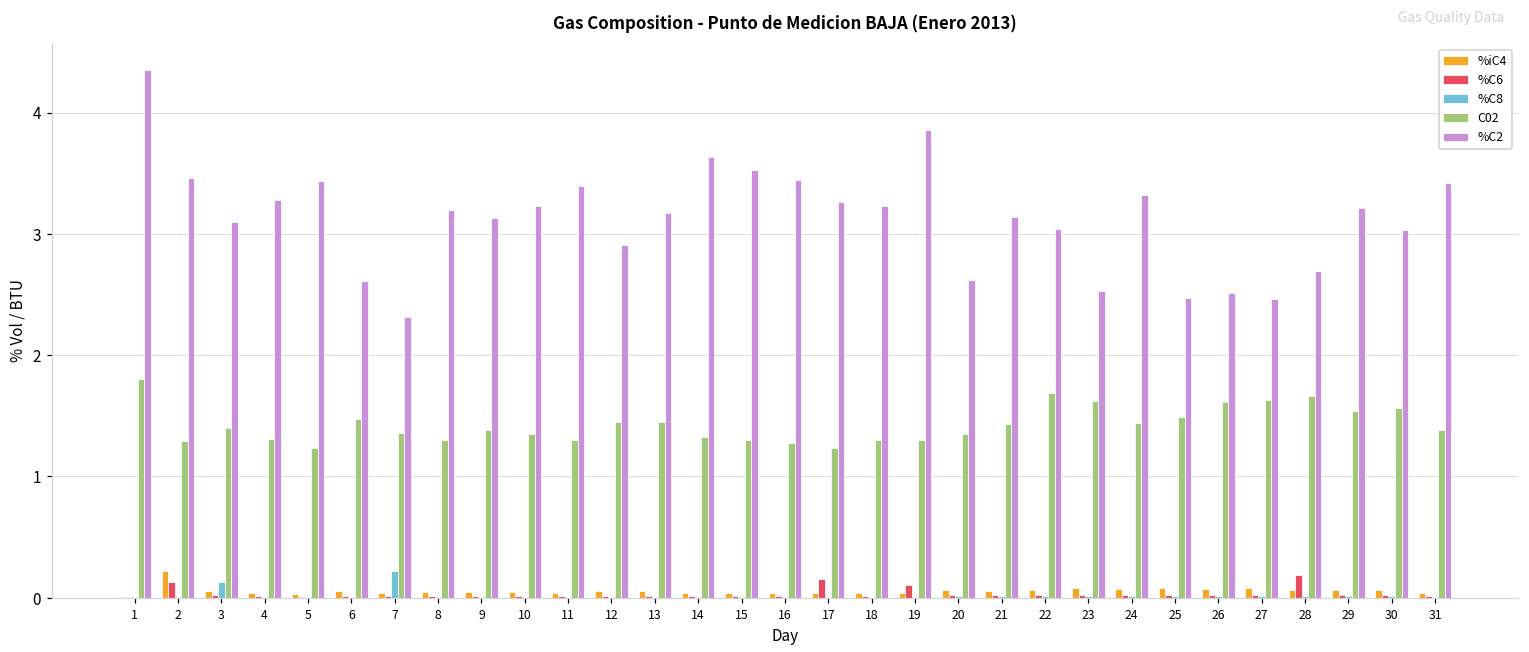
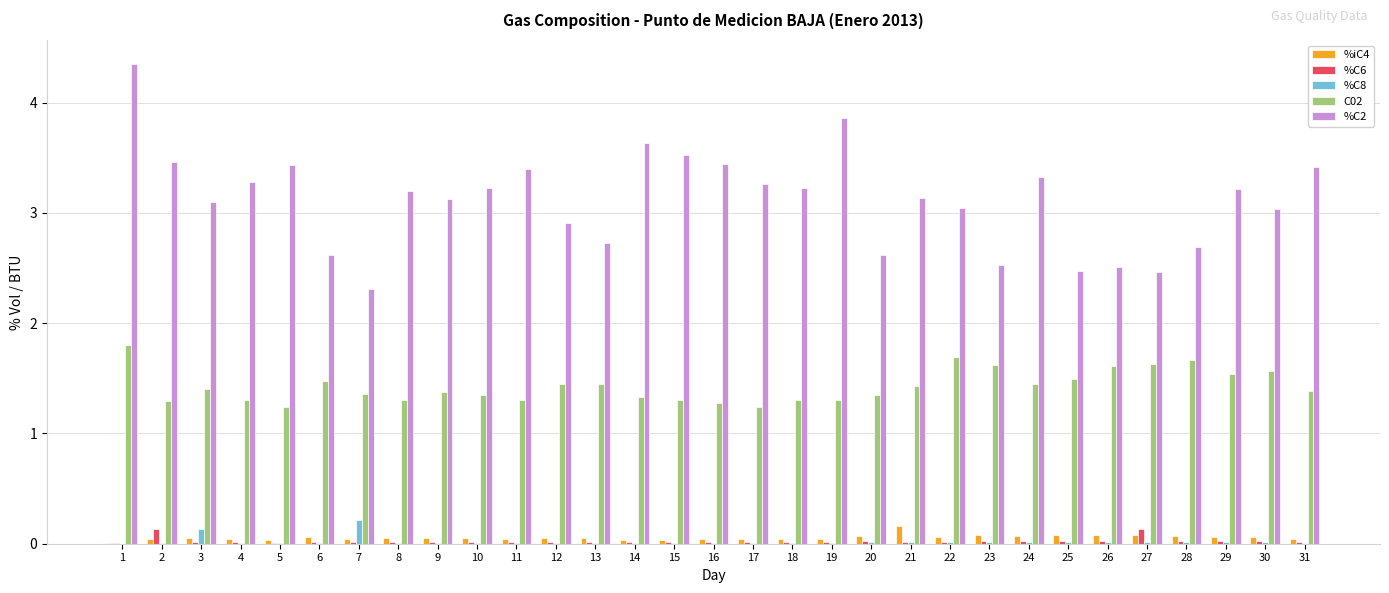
  {
    "%iC4": {
-     "2": 0.22,
+     "2": 0.04,
      "3": 0.06,
      "4": 0.04,
      "5": 0.03,
      "6": 0.06,
      "7": 0.04,
      "8": 0.05,
      "9": 0.05,
      "10": 0.05,
      "11": 0.04,
      "12": 0.06,
      "13": 0.06,
      "14": 0.04,
      "15": 0.04,
      "16": 0.04,
      "17": 0.04,
      "18": 0.04,
      "19": 0.04,
      "20": 0.07,
-     "21": 0.06,
+     "21": 0.16,
      "22": 0.06,
      "23": 0.08,
      "24": 0.07,
      "25": 0.08,
      "26": 0.08,
      "27": 0.08,
      "28": 0.07,
      "29": 0.07,
      "30": 0.07,
      "31": 0.04
    },
    "%C6": {
      "2": 0.13,
-     "17": 0.15,
-     "19": 0.10,
+     "17": 0.01,
+     "19": 0.01,
      "23": 0.03,
      "25": 0.03,
      "26": 0.02,
-     "27": 0.03,
-     "28": 0.19
+     "27": 0.14,
+     "28": 0.02
    },
    "%C8": {
      "3": 0.13,
      "7": 0.22
    },
    "C02": {
      "1": 1.80,
      "2": 1.29,
      "3": 1.40,
      "4": 1.31,
      "5": 1.24,
      "6": 1.47,
      "7": 1.35,
      "8": 1.30,
      "9": 1.38,
      "10": 1.35,
      "11": 1.30,
      "12": 1.45,
      "13": 1.45,
      "14": 1.33,
      "15": 1.30,
      "16": 1.28,
      "17": 1.24,
      "18": 1.30,
      "19": 1.30,
      "20": 1.35,
      "21": 1.43,
      "22": 1.69,
      "23": 1.62,
      "24": 1.44,
      "25": 1.49,
      "26": 1.61,
      "27": 1.63,
      "28": 1.67,
      "29": 1.54,
      "30": 1.56,
      "31": 1.38
    },
    "%C2": {
      "1": 4.35,
      "2": 3.46,
      "3": 3.10,
      "4": 3.28,
      "5": 3.44,
      "6": 2.61,
      "7": 2.31,
      "8": 3.20,
      "9": 3.13,
      "10": 3.23,
      "11": 3.40,
      "12": 2.91,
-     "13": 3.17,
+     "13": 2.72,
      "14": 3.64,
      "15": 3.53,
      "16": 3.44,
      "17": 3.26,
      "18": 3.23,
      "19": 3.86,
      "20": 2.62,
      "21": 3.14,
      "22": 3.04,
      "23": 2.53,
      "24": 3.32,
      "25": 2.47,
      "26": 2.51,
      "27": 2.47,
      "28": 2.69,
      "29": 3.21,
      "30": 3.03,
      "31": 3.42
    }
  }
